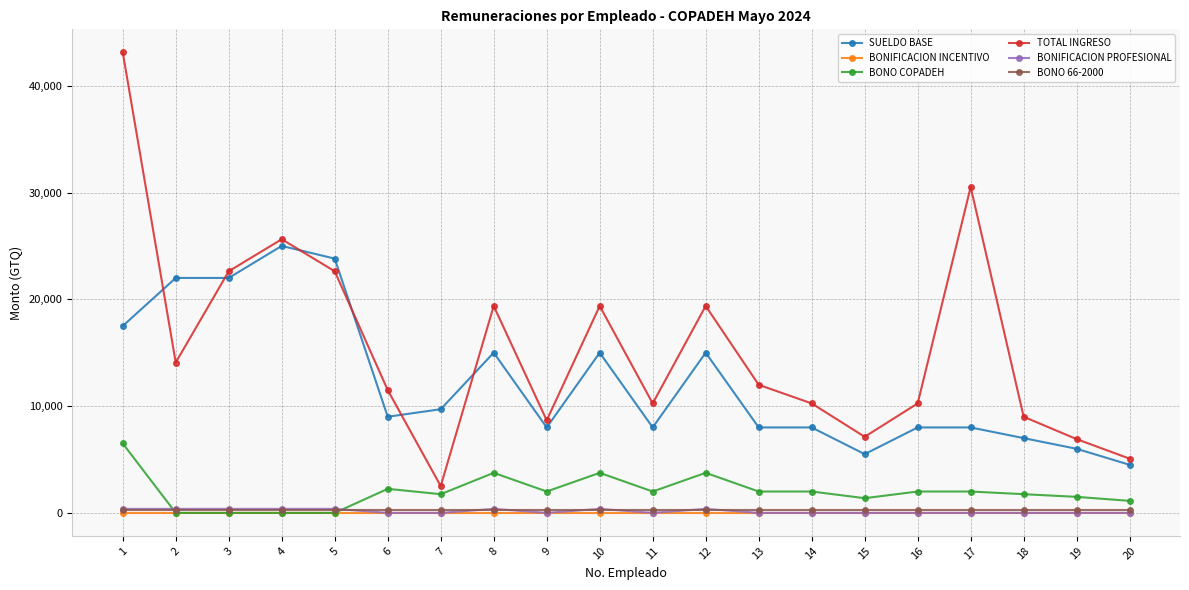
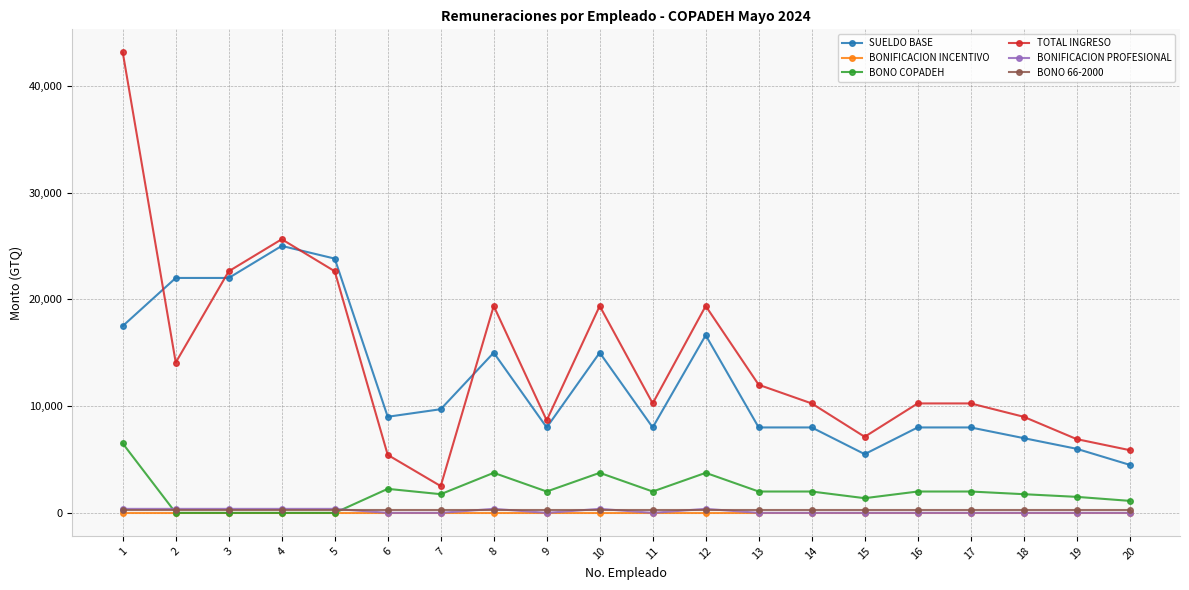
  {
    "SUELDO BASE": {
      "1": "17,500",
      "2": "22,000",
      "3": "22,000",
      "4": "25,000",
      "5": "23,800",
      "6": "9,000",
      "7": "9,700",
      "8": "15,000",
      "9": "8,000",
      "10": "15,000",
      "11": "8,000",
-     "12": "15,000",
+     "12": "16,600",
      "13": "8,000",
      "14": "8,000",
      "15": "5,500",
      "16": "8,000",
      "17": "8,000",
      "18": "7,000",
      "19": "6,000",
      "20": "4,500"
    },
    "BONIFICACION INCENTIVO": {
      "1": "0",
      "8": "0",
      "10": "0",
      "12": "0"
    },
    "BONO COPADEH": {
      "1": "6,500",
      "6": "2,300",
      "7": "1,800",
      "8": "3,800",
      "9": "2,000",
      "10": "3,800",
      "11": "2,000",
      "12": "3,800",
      "13": "2,000",
      "14": "2,000",
      "15": "1,400",
      "16": "2,000",
      "17": "2,000",
      "18": "1,800",
      "19": "1,500",
      "20": "1,100"
    },
    "TOTAL INGRESO": {
      "1": "43,100",
      "2": "14,100",
      "3": "22,600",
      "4": "25,600",
      "5": "22,600",
-     "6": "11,500",
+     "6": "5,400",
      "7": "2,500",
      "8": "19,400",
      "9": "8,700",
      "10": "19,400",
      "11": "10,300",
      "12": "19,400",
      "13": "12,000",
      "14": "10,300",
      "15": "7,100",
      "16": "10,300",
-     "17": "30,500",
+     "17": "10,300",
      "18": "9,000",
      "19": "6,900",
-     "20": "5,100"
+     "20": "5,900"
    },
    "BONO 66-2000": {
      "6": "300",
      "7": "300",
      "9": "300",
      "11": "300",
      "13": "300",
      "14": "300",
      "15": "300",
      "16": "300",
      "17": "300",
      "18": "300",
      "19": "300",
      "20": "300"
    }
  }
